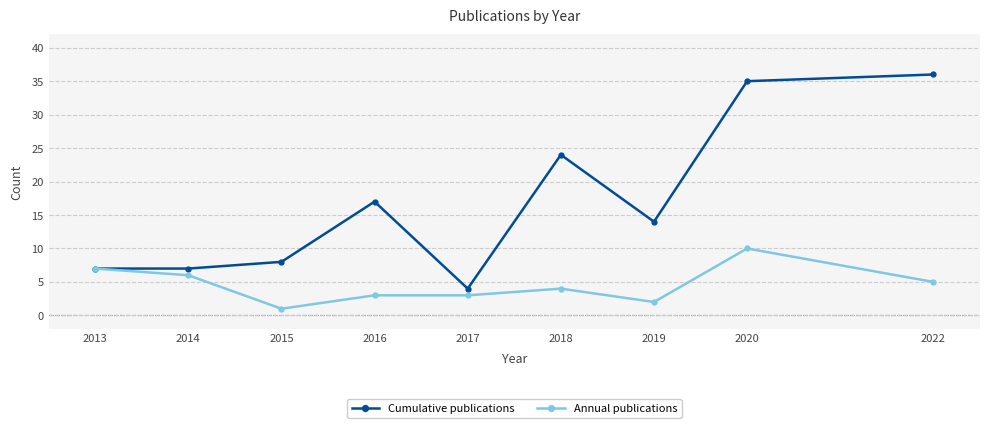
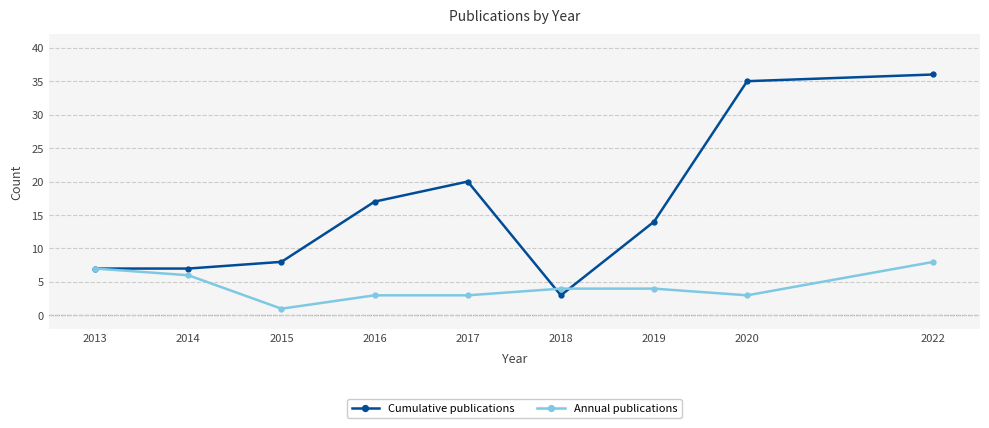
  {
    "Cumulative publications": {
      "2014": 7,
      "2015": 8,
      "2016": 17,
-     "2017": 4,
-     "2018": 24,
+     "2017": 20,
+     "2018": 3,
      "2019": 14,
      "2020": 35,
      "2022": 36
    },
    "Annual publications": {
      "2014": 6,
      "2015": 1,
      "2016": 3,
      "2017": 3,
      "2018": 4,
-     "2019": 2,
-     "2020": 10,
-     "2022": 5
+     "2019": 4,
+     "2020": 3,
+     "2022": 8
    }
  }
